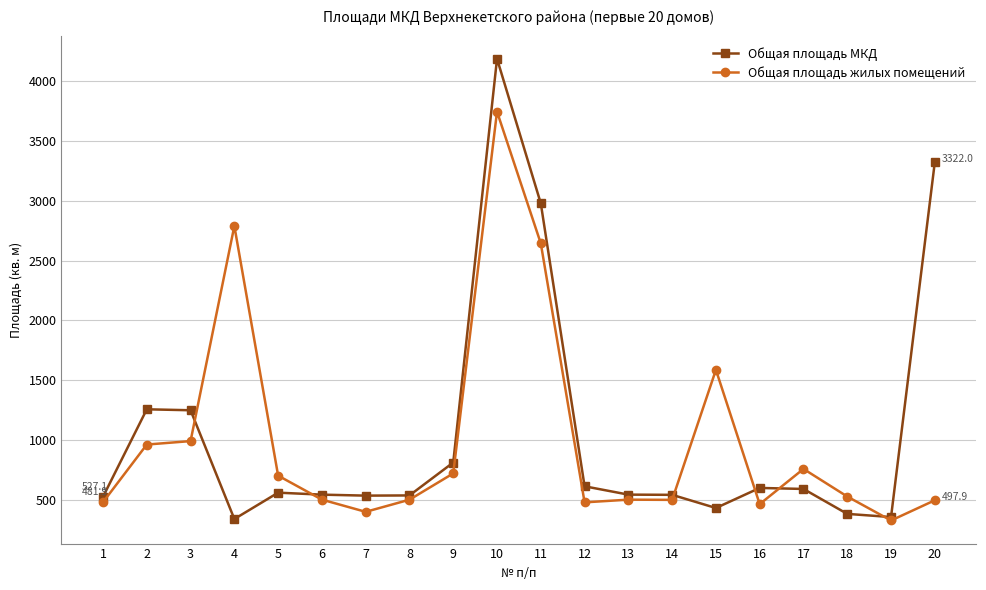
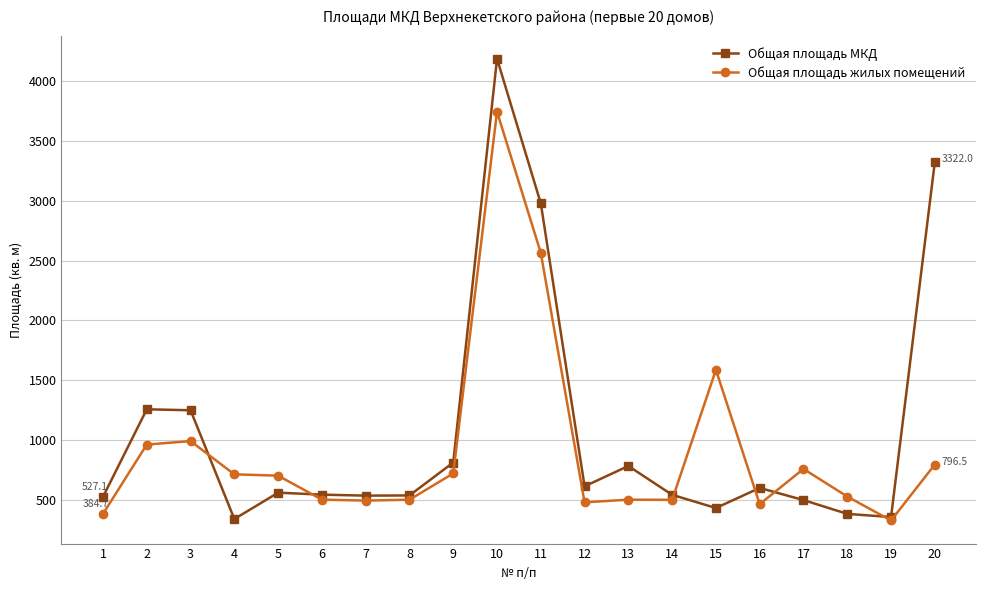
  {
    "Общая площадь МКД": {
      "2": 1260,
      "3": 1250,
      "4": 340,
      "5": 560,
      "6": 550,
      "7": 540,
      "8": 540,
      "9": 810,
      "10": 4190,
      "11": 2980,
      "12": 610,
-     "13": 550,
+     "13": 780,
      "14": 540,
      "15": 430,
      "16": 600,
-     "17": 590,
+     "17": 500,
      "18": 380,
      "19": 360
    },
    "Общая площадь жилых помещений": {
-     "1": 481.9,
-     "4": 2790,
-     "7": 400,
-     "11": 2640,
-     "20": 497.9
+     "1": 384.7,
+     "4": 710,
+     "7": 500,
+     "11": 2560,
+     "20": 796.5
    }
  }
